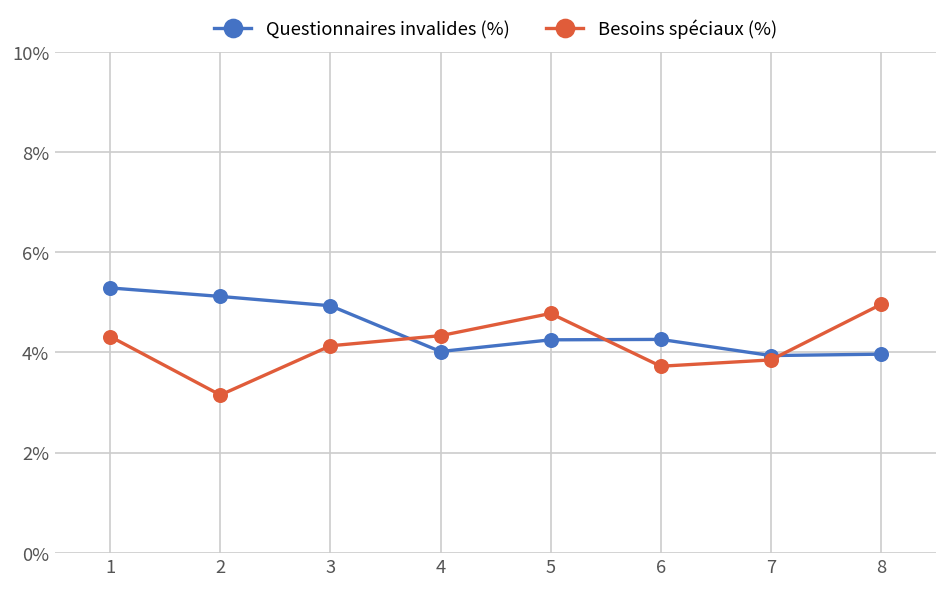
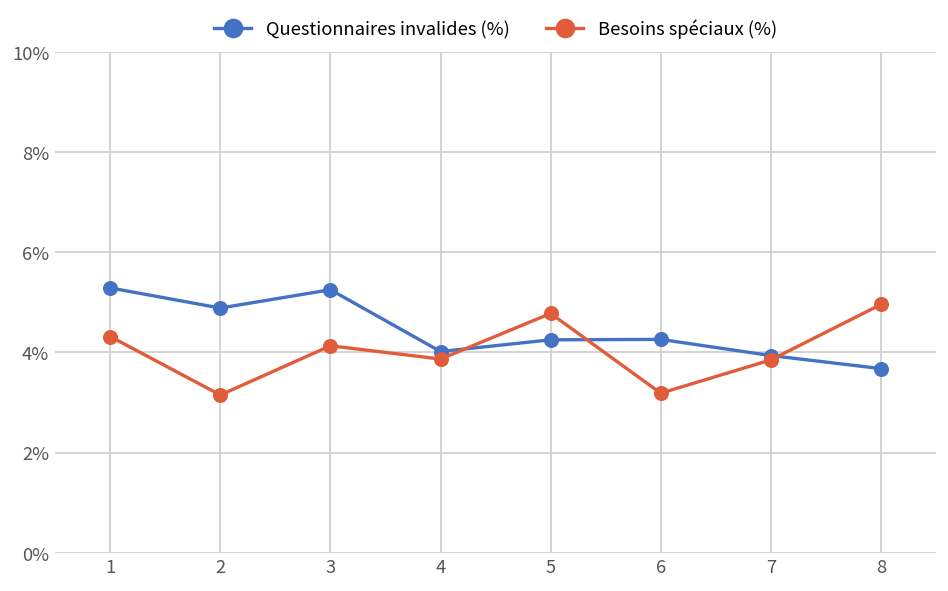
  {
    "Questionnaires invalides (%)": {
      "1": "5.3%",
-     "2": "5.1%",
-     "3": "4.9%",
+     "2": "4.9%",
+     "3": "5.3%",
      "4": "4.0%",
      "5": "4.3%",
      "6": "4.3%",
      "7": "3.9%",
-     "8": "4.0%"
+     "8": "3.7%"
    },
    "Besoins spéciaux (%)": {
      "1": "4.3%",
      "2": "3.2%",
      "3": "4.1%",
-     "4": "4.3%",
+     "4": "3.9%",
      "5": "4.8%",
-     "6": "3.7%",
+     "6": "3.2%",
      "7": "3.9%",
      "8": "5.0%"
    }
  }
